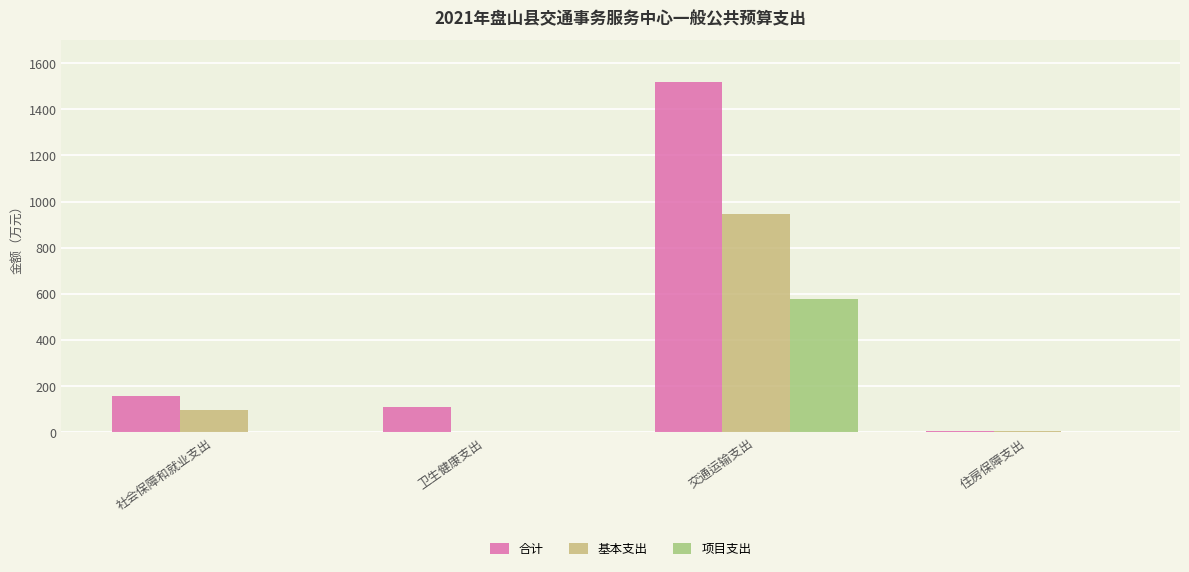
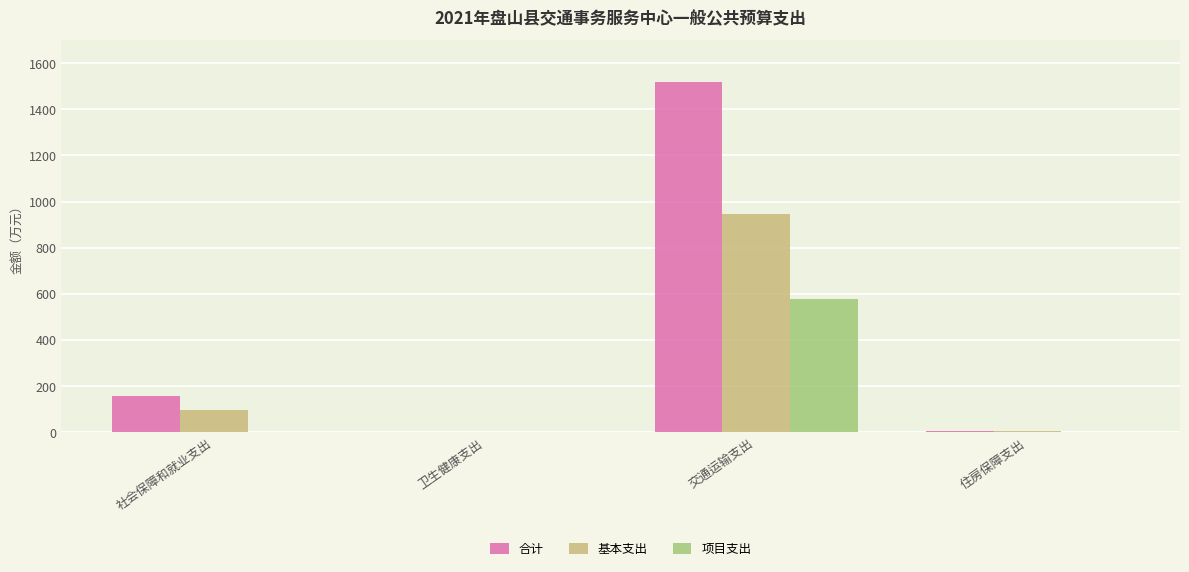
  {
    "合计": {
      "社会保障和就业支出": 160,
-     "卫生健康支出": 110,
+     "卫生健康支出": 0,
      "交通运输支出": 1520
    }
  }
